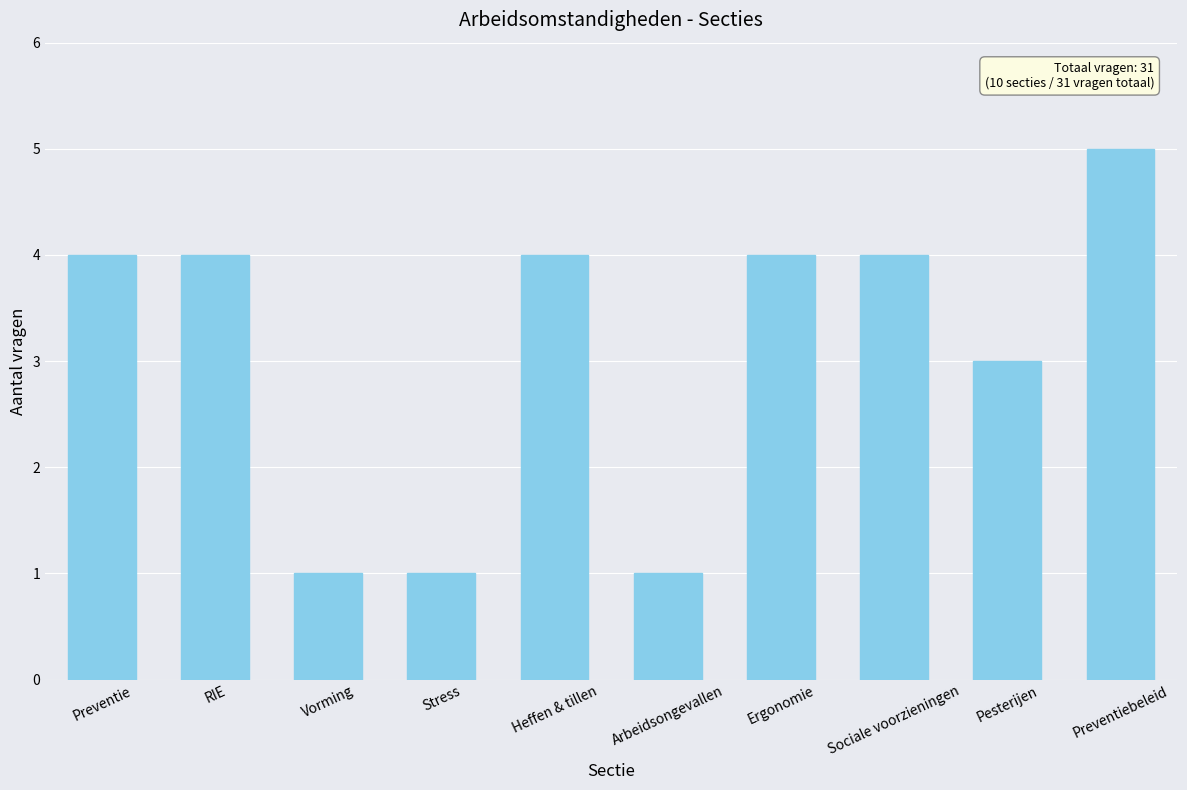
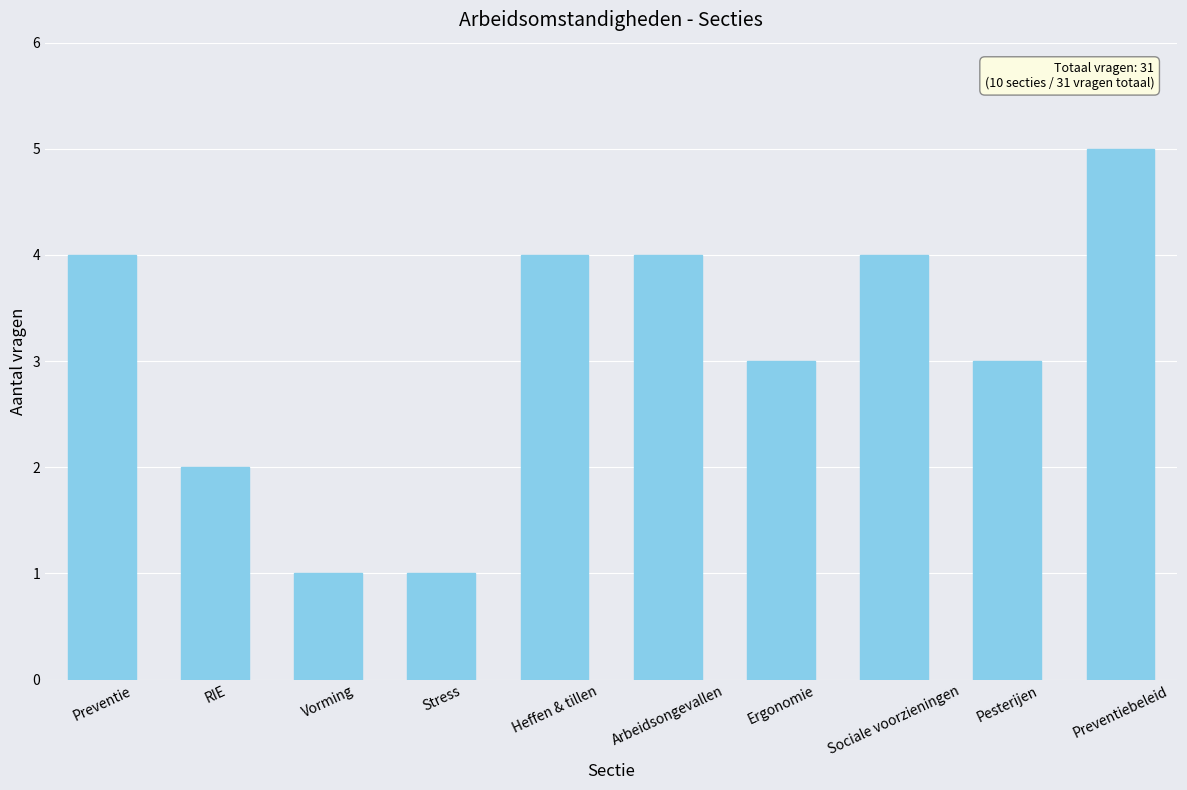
  {
    "Preventie": 4,
-   "RIE": 4,
+   "RIE": 2,
    "Vorming": 1,
    "Stress": 1,
    "Heffen & tillen": 4,
-   "Arbeidsongevallen": 1,
-   "Ergonomie": 4,
+   "Arbeidsongevallen": 4,
+   "Ergonomie": 3,
    "Sociale voorzieningen": 4,
    "Pesterijen": 3,
    "Preventiebeleid": 5
  }
